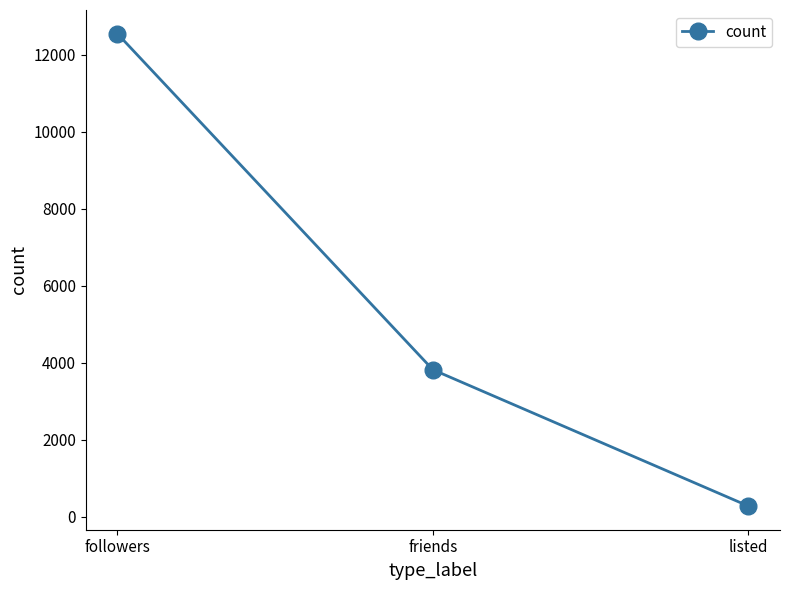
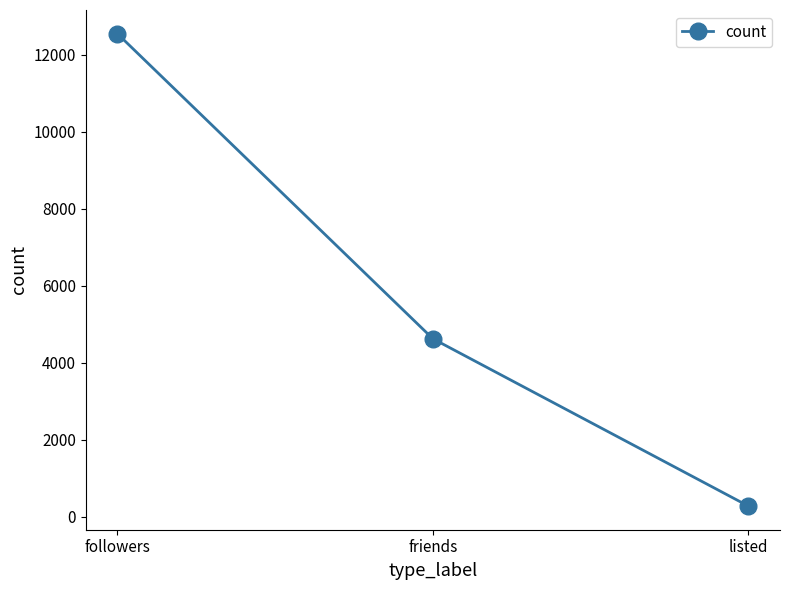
  {
    "followers": 12600,
-   "friends": 3800,
+   "friends": 4600,
    "listed": 300
  }
